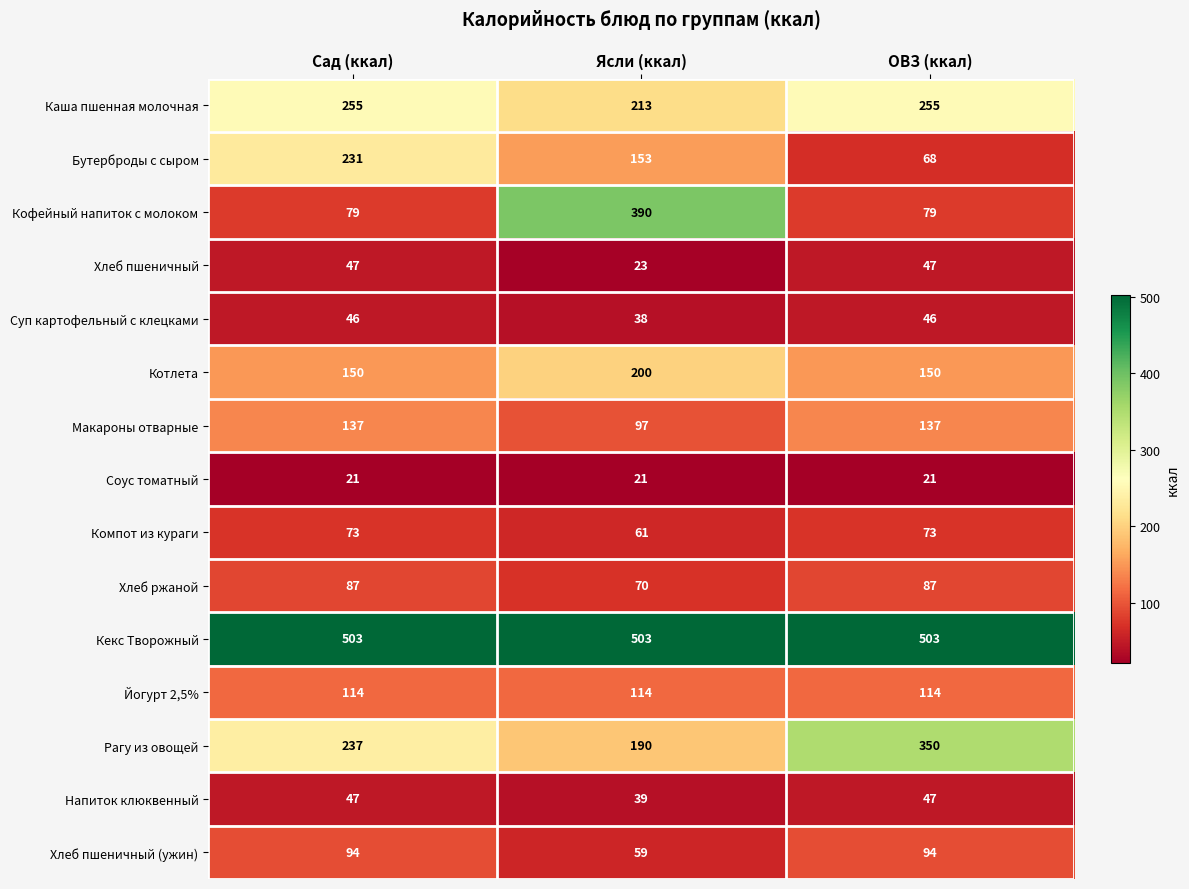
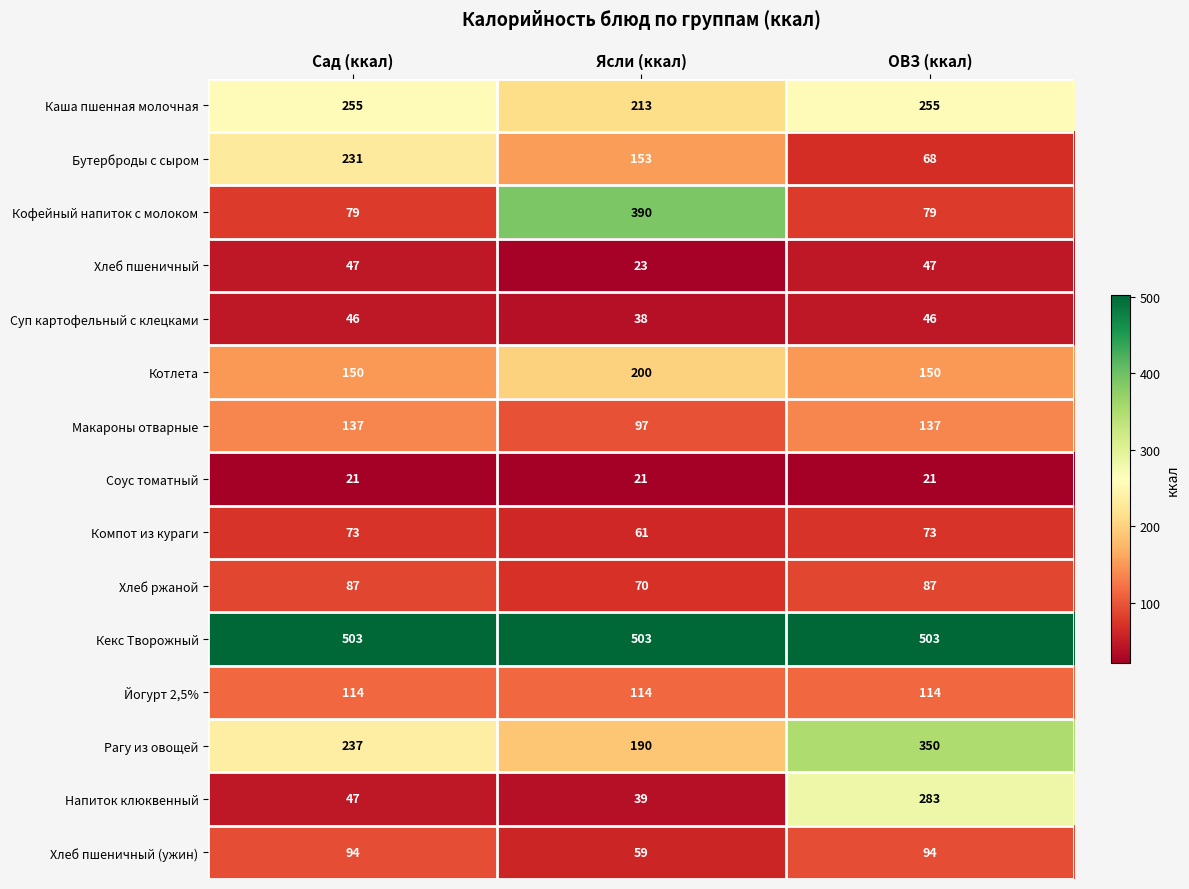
  {
    "Каша пшенная молочная": {
      "Сад (ккал)": 255,
      "Ясли (ккал)": 213,
      "ОВЗ (ккал)": 255
    },
    "Бутерброды с сыром": {
      "Сад (ккал)": 231,
      "Ясли (ккал)": 153,
      "ОВЗ (ккал)": 68
    },
    "Кофейный напиток с молоком": {
      "Сад (ккал)": 79,
      "Ясли (ккал)": 390,
      "ОВЗ (ккал)": 79
    },
    "Хлеб пшеничный": {
      "Сад (ккал)": 47,
      "Ясли (ккал)": 23,
      "ОВЗ (ккал)": 47
    },
    "Суп картофельный с клецками": {
      "Сад (ккал)": 46,
      "Ясли (ккал)": 38,
      "ОВЗ (ккал)": 46
    },
    "Котлета": {
      "Сад (ккал)": 150,
      "Ясли (ккал)": 200,
      "ОВЗ (ккал)": 150
    },
    "Макароны отварные": {
      "Сад (ккал)": 137,
      "Ясли (ккал)": 97,
      "ОВЗ (ккал)": 137
    },
    "Соус томатный": {
      "Сад (ккал)": 21,
      "Ясли (ккал)": 21,
      "ОВЗ (ккал)": 21
    },
    "Компот из кураги": {
      "Сад (ккал)": 73,
      "Ясли (ккал)": 61,
      "ОВЗ (ккал)": 73
    },
    "Хлеб ржаной": {
      "Сад (ккал)": 87,
      "Ясли (ккал)": 70,
      "ОВЗ (ккал)": 87
    },
    "Кекс Творожный": {
      "Сад (ккал)": 503,
      "Ясли (ккал)": 503,
      "ОВЗ (ккал)": 503
    },
    "Йогурт 2,5%": {
      "Сад (ккал)": 114,
      "Ясли (ккал)": 114,
      "ОВЗ (ккал)": 114
    },
    "Рагу из овощей": {
      "Сад (ккал)": 237,
      "Ясли (ккал)": 190,
      "ОВЗ (ккал)": 350
    },
    "Напиток клюквенный": {
      "Сад (ккал)": 47,
      "Ясли (ккал)": 39,
-     "ОВЗ (ккал)": 47
+     "ОВЗ (ккал)": 283
    },
    "Хлеб пшеничный (ужин)": {
      "Сад (ккал)": 94,
      "Ясли (ккал)": 59,
      "ОВЗ (ккал)": 94
    }
  }
